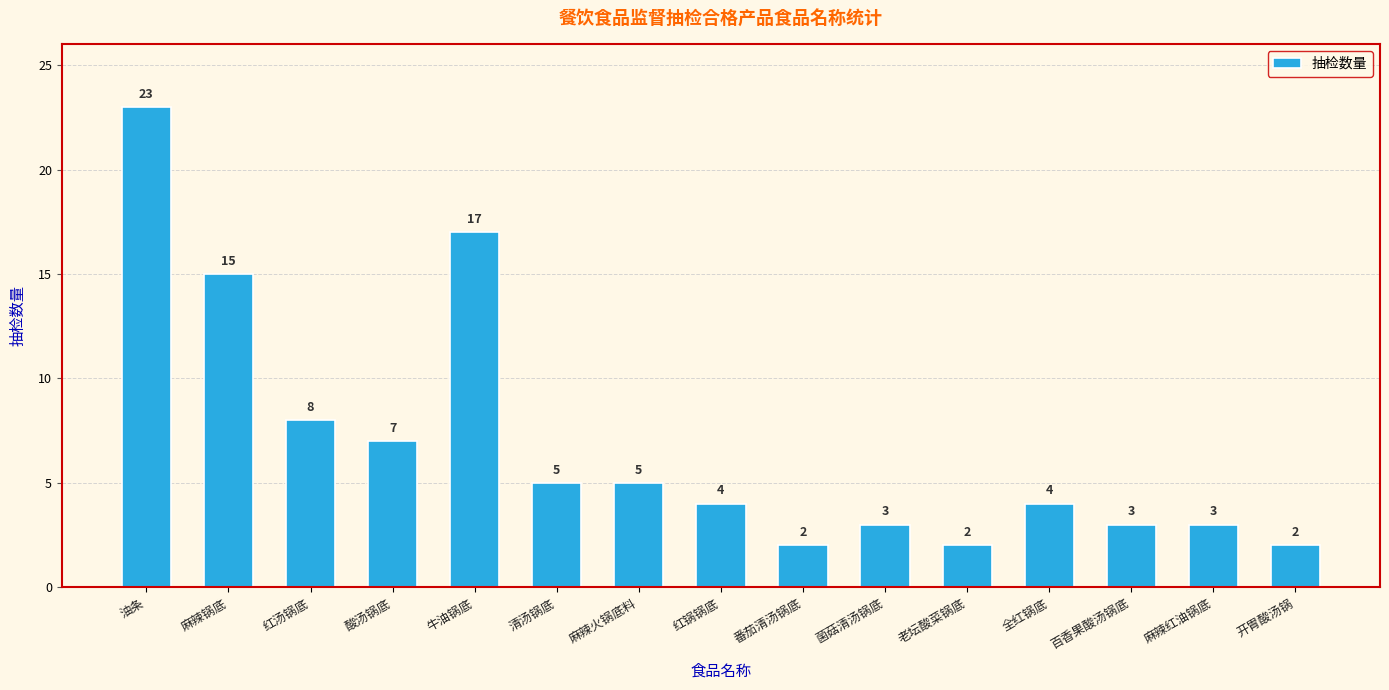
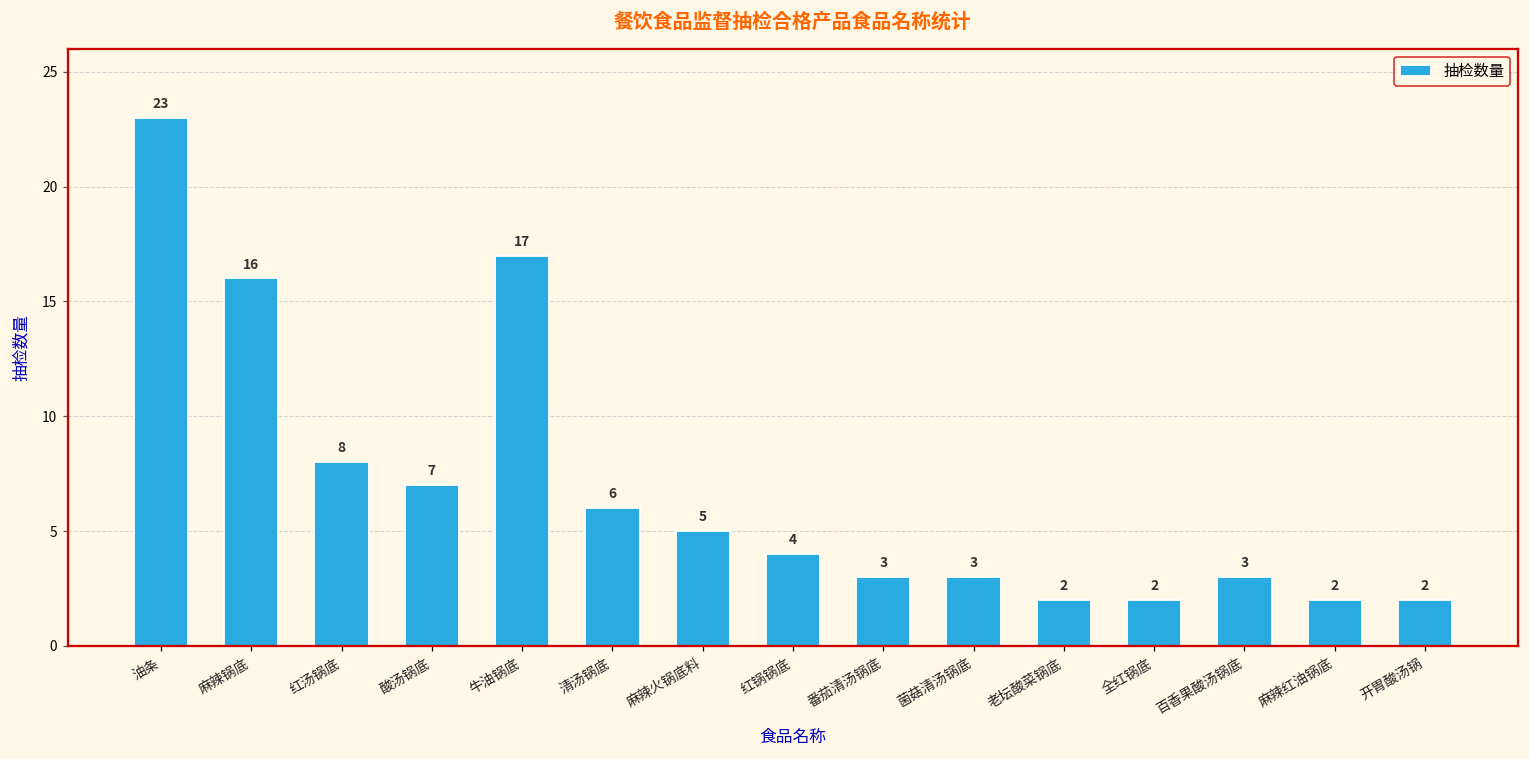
  {
    "油条": 23,
-   "麻辣锅底": 15,
+   "麻辣锅底": 16,
    "红汤锅底": 8,
    "酸汤锅底": 7,
    "牛油锅底": 17,
-   "清汤锅底": 5,
+   "清汤锅底": 6,
    "麻辣火锅底料": 5,
    "红锅锅底": 4,
-   "番茄清汤锅底": 2,
+   "番茄清汤锅底": 3,
    "菌菇清汤锅底": 3,
    "老坛酸菜锅底": 2,
-   "全红锅底": 4,
+   "全红锅底": 2,
    "百香果酸汤锅底": 3,
-   "麻辣红油锅底": 3,
+   "麻辣红油锅底": 2,
    "开胃酸汤锅": 2
  }
